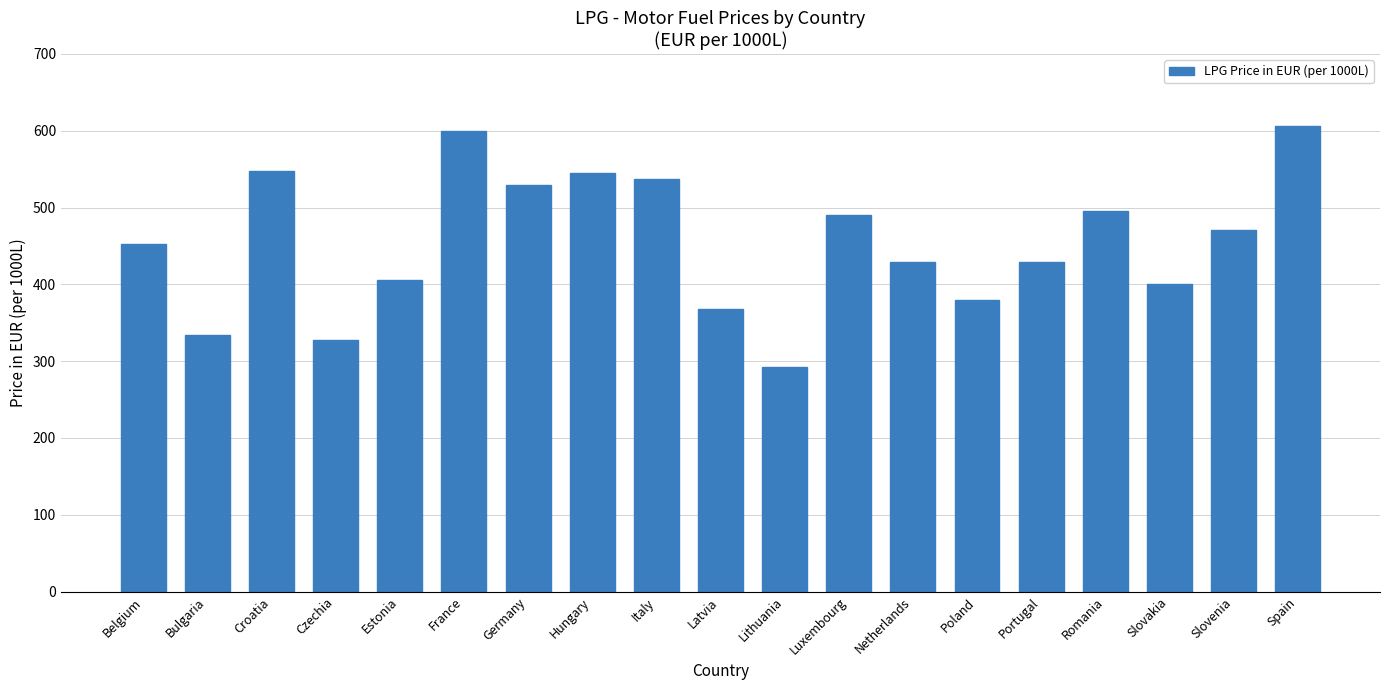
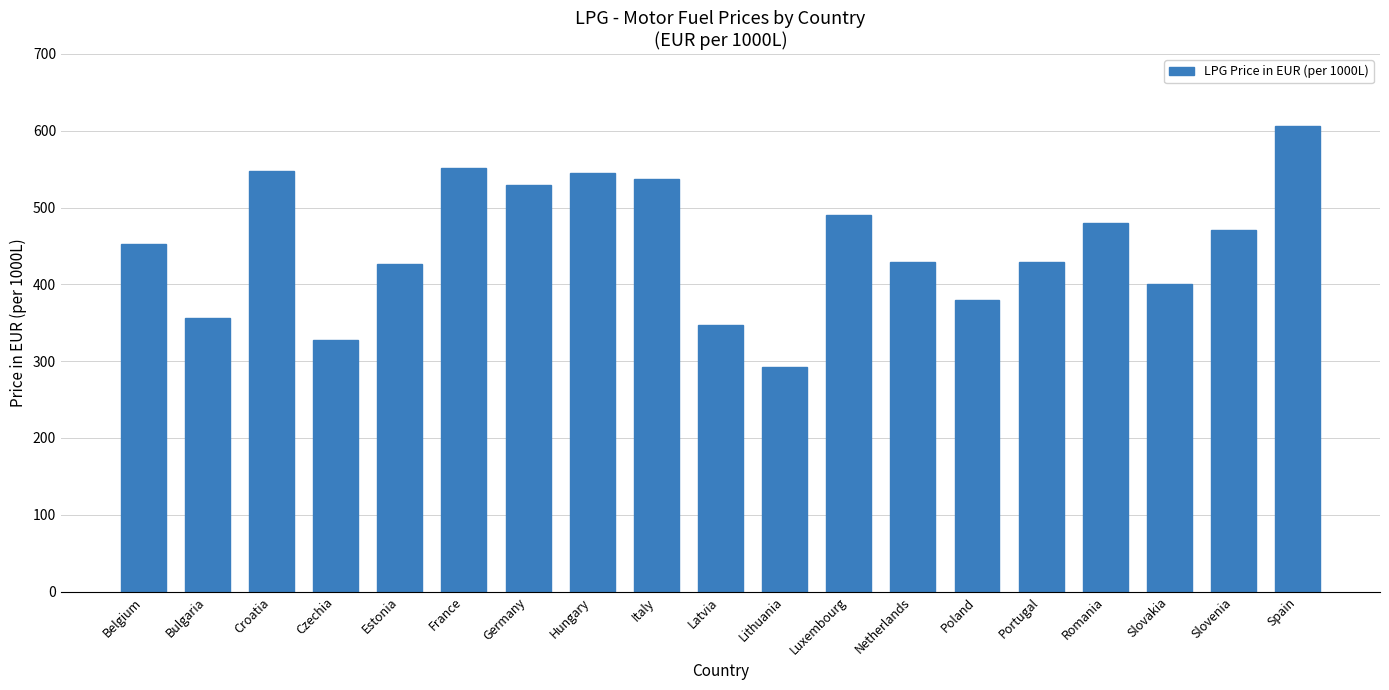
  {
    "Belgium": 450,
-   "Bulgaria": 330,
+   "Bulgaria": 360,
    "Croatia": 550,
    "Czechia": 330,
-   "Estonia": 410,
-   "France": 600,
+   "Estonia": 430,
+   "France": 550,
    "Germany": 530,
    "Hungary": 550,
    "Italy": 540,
-   "Latvia": 370,
+   "Latvia": 350,
    "Lithuania": 290,
    "Luxembourg": 490,
    "Netherlands": 430,
    "Poland": 380,
    "Portugal": 430,
-   "Romania": 500,
+   "Romania": 480,
    "Slovakia": 400,
    "Slovenia": 470,
    "Spain": 610
  }
